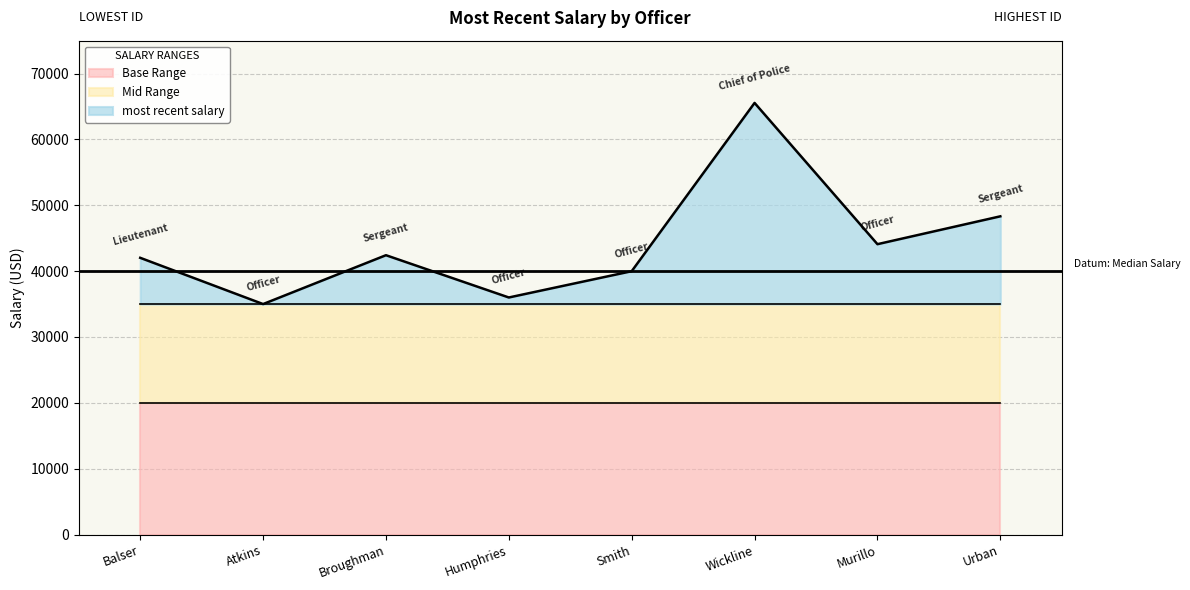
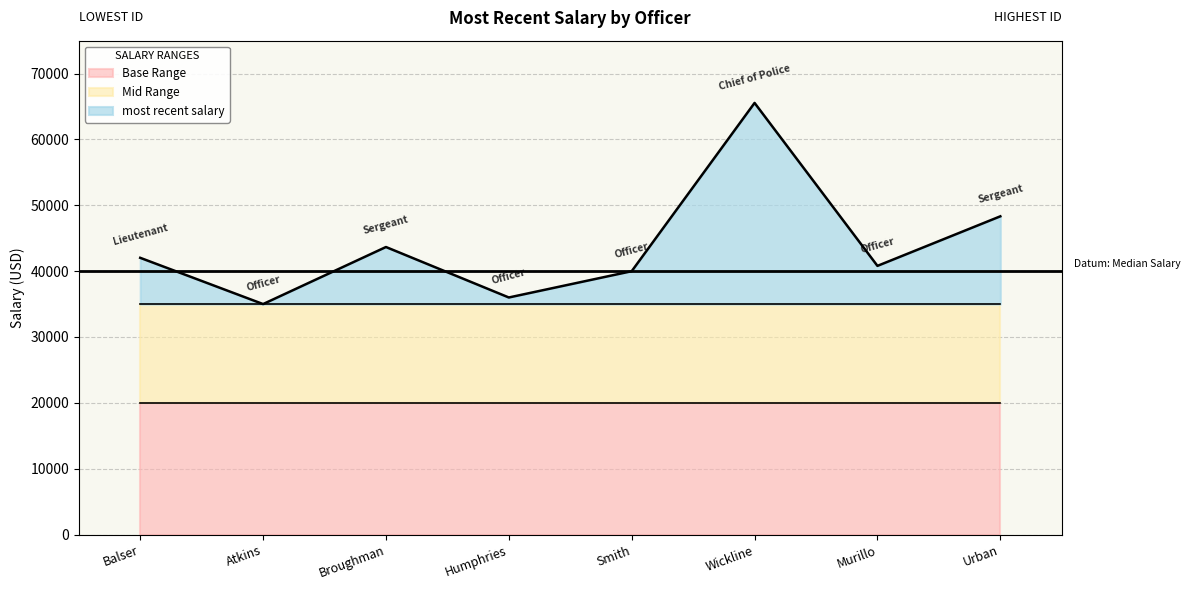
  {
    "most recent salary": {
      "Balser": 42000,
-     "Broughman": 42000,
+     "Broughman": 44000,
      "Humphries": 36000,
      "Smith": 40000,
      "Wickline": 66000,
-     "Murillo": 44000,
+     "Murillo": 41000,
      "Urban": 48000
    }
  }
